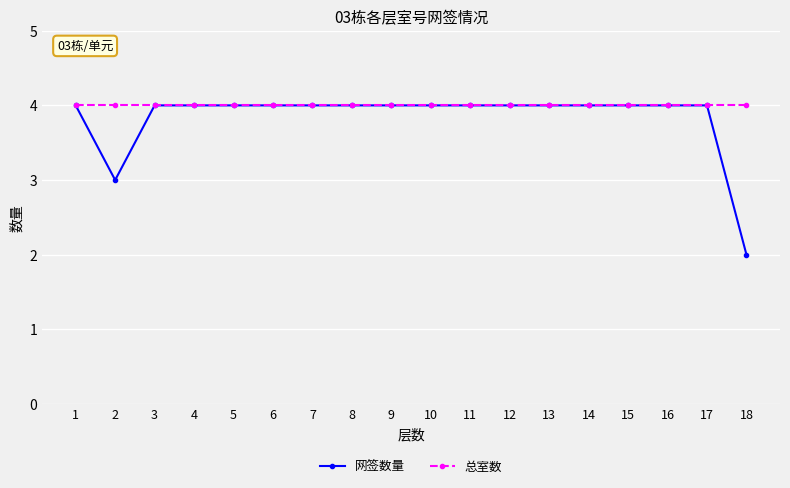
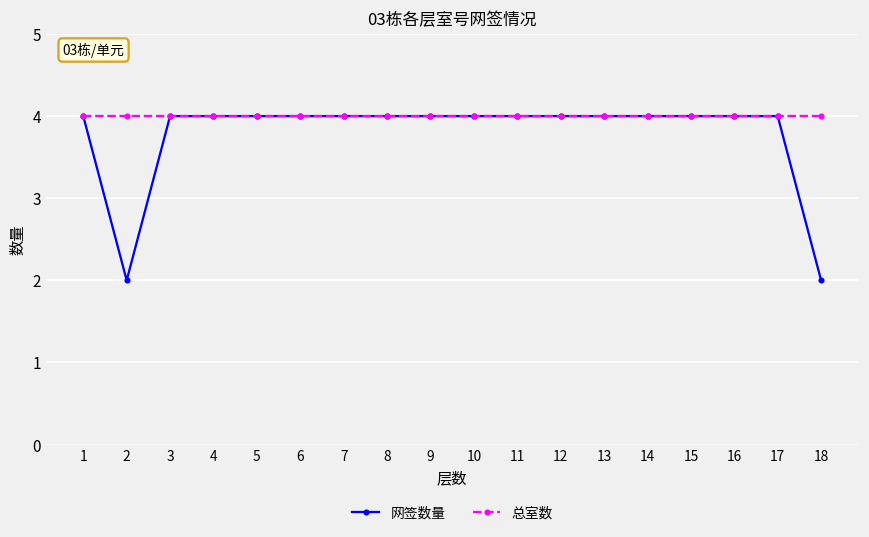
  {
    "网签数量": {
-     "2": 3,
+     "2": 2,
      "18": 2
    },
    "总室数": {
      "2": 4,
      "18": 4
    }
  }
